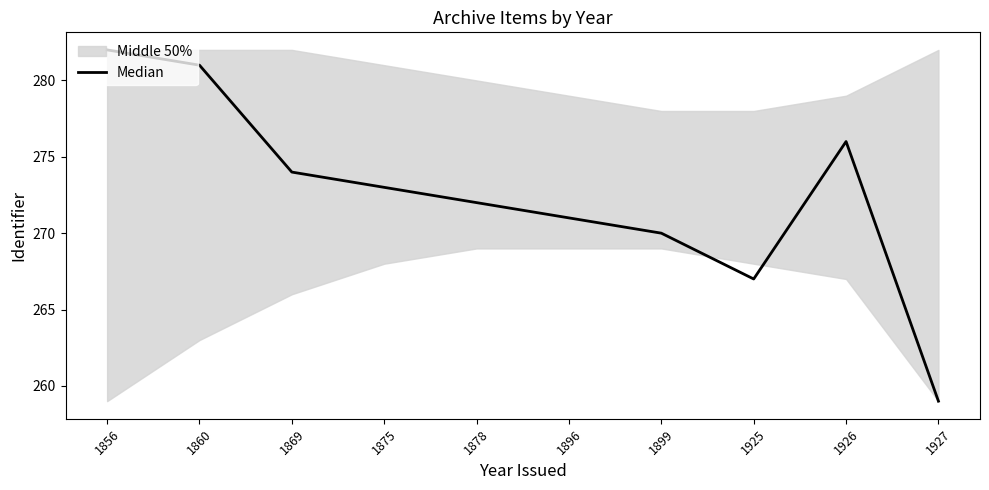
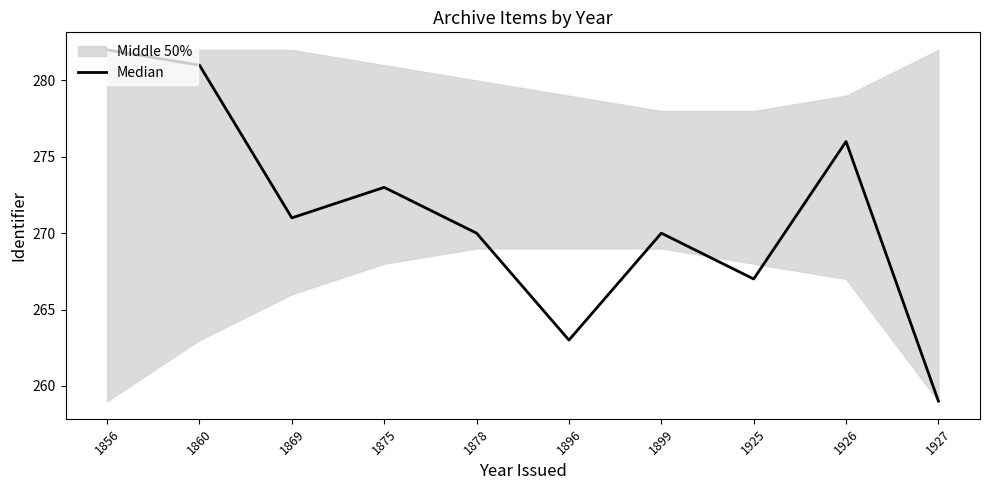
  {
    "Median": {
      "1860": 281,
-     "1869": 274,
+     "1869": 271,
      "1875": 273,
-     "1878": 272,
-     "1896": 271,
+     "1878": 270,
+     "1896": 263,
      "1899": 270,
      "1925": 267,
      "1926": 276,
      "1927": 259
    }
  }
